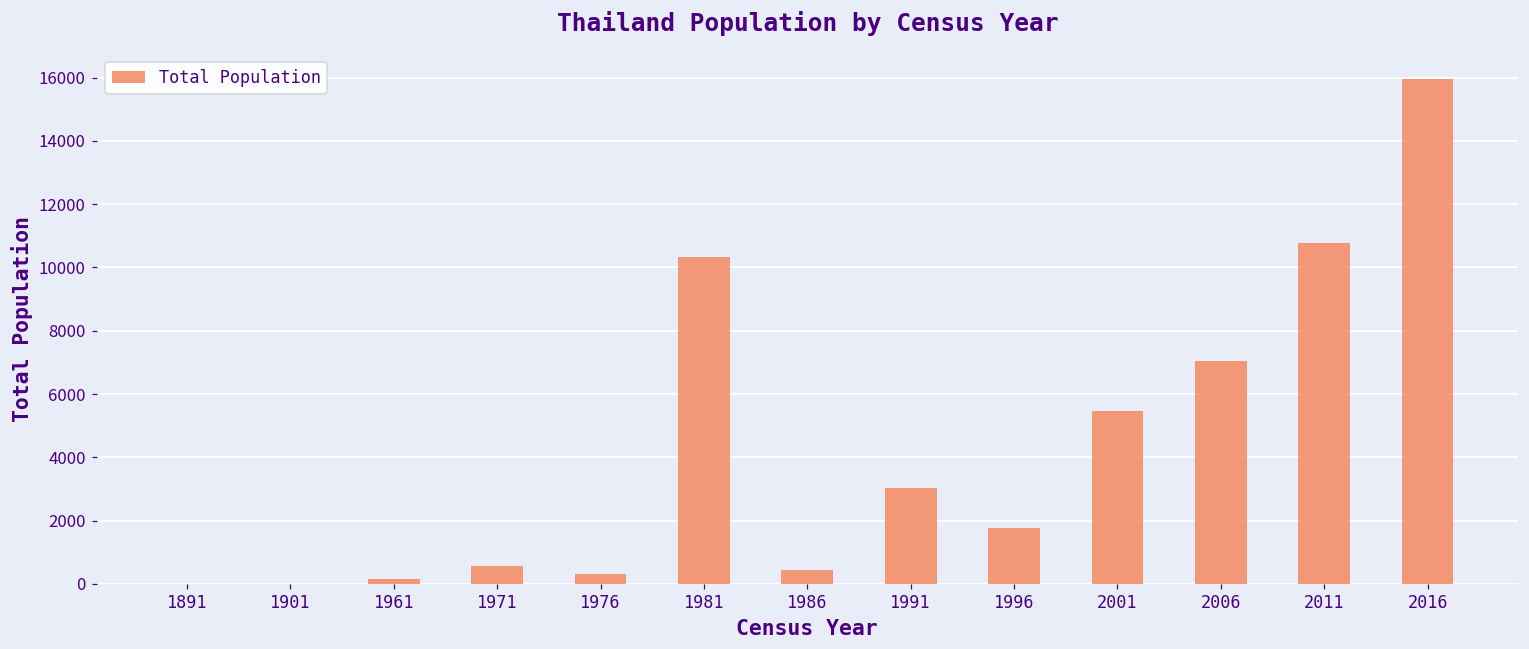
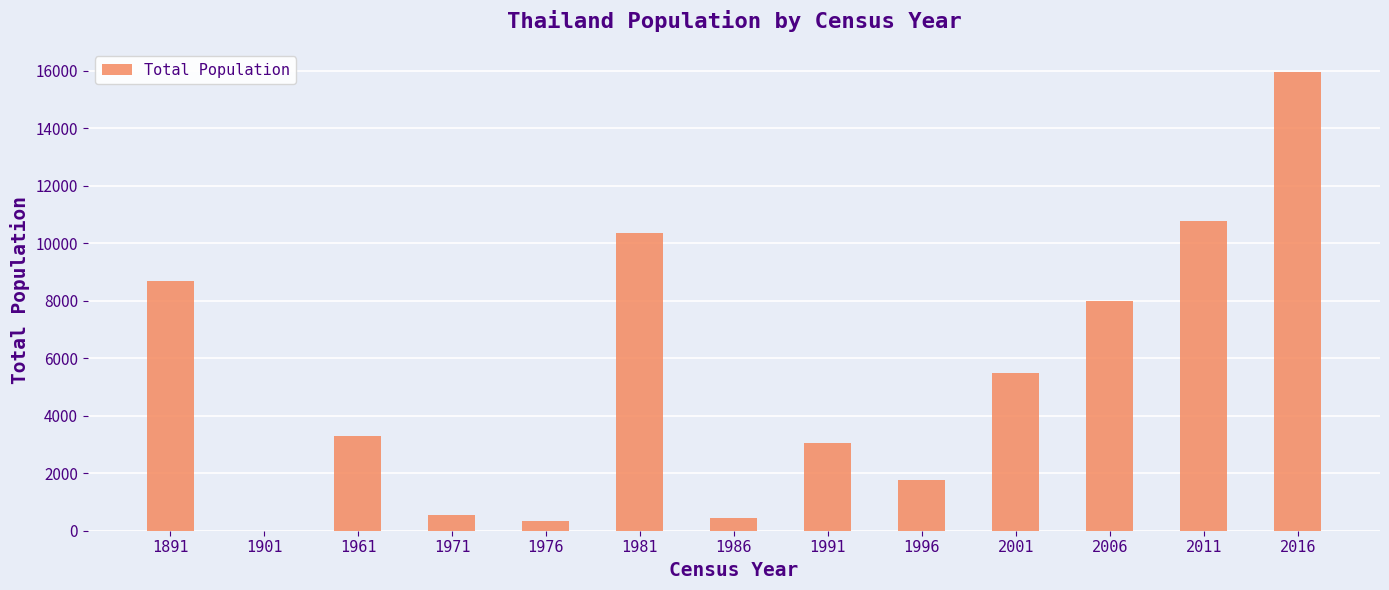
  {
-   "1891": 0,
-   "1961": 100,
+   "1891": 8700,
+   "1961": 3300,
    "1971": 600,
    "1976": 300,
    "1981": 10300,
    "1986": 400,
    "1991": 3000,
    "1996": 1800,
    "2001": 5500,
-   "2006": 7100,
+   "2006": 8000,
    "2011": 10800,
    "2016": 16000
  }
